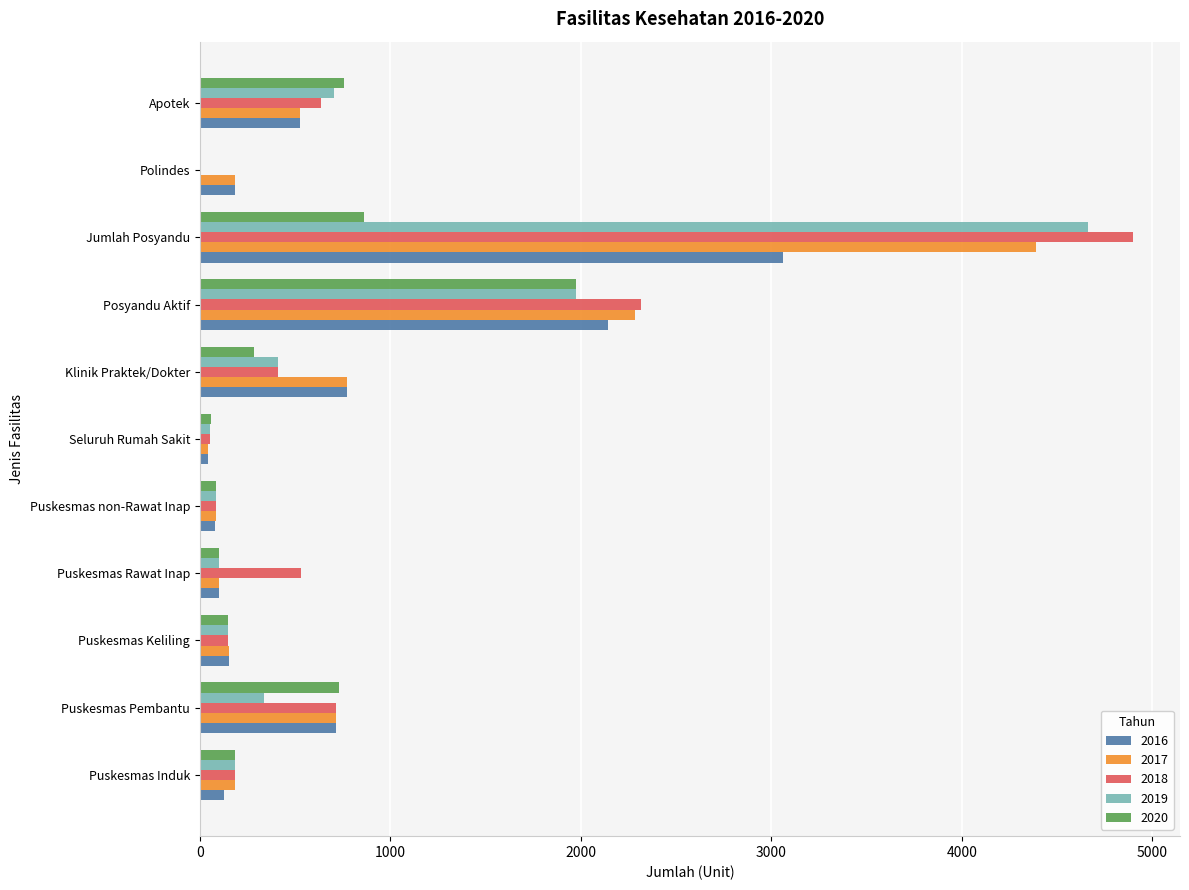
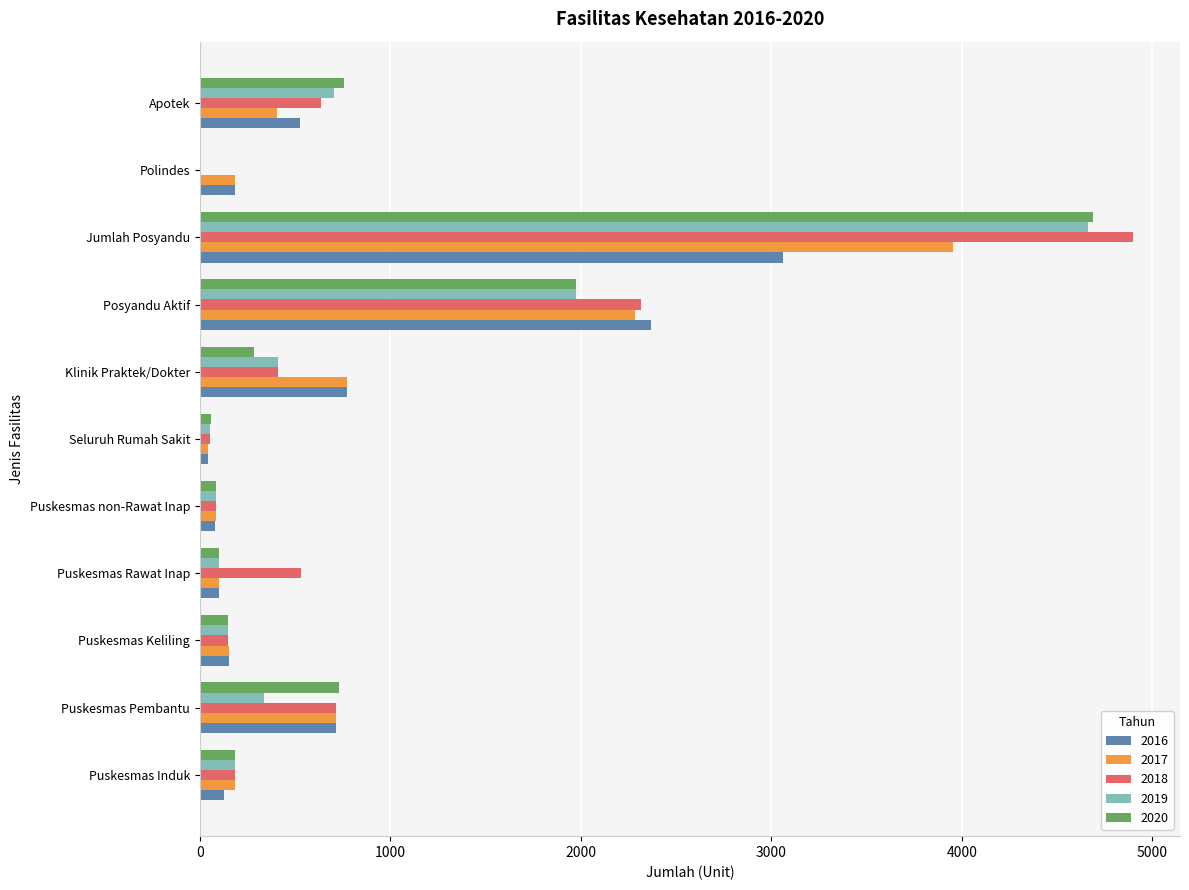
  {
    "2016": {
      "Apotek": 520,
      "Polindes": 180,
      "Jumlah Posyandu": 3060,
-     "Posyandu Aktif": 2150,
+     "Posyandu Aktif": 2370,
      "Klinik Praktek/Dokter": 780,
      "Seluruh Rumah Sakit": 40,
      "Puskesmas non-Rawat Inap": 80,
      "Puskesmas Rawat Inap": 100,
      "Puskesmas Keliling": 150,
      "Puskesmas Pembantu": 710,
      "Puskesmas Induk": 130
    },
    "2017": {
-     "Apotek": 520,
+     "Apotek": 410,
      "Polindes": 180,
-     "Jumlah Posyandu": 4390,
+     "Jumlah Posyandu": 3950,
      "Posyandu Aktif": 2280,
      "Klinik Praktek/Dokter": 780,
      "Seluruh Rumah Sakit": 40,
      "Puskesmas non-Rawat Inap": 80,
      "Puskesmas Rawat Inap": 100,
      "Puskesmas Keliling": 150,
      "Puskesmas Pembantu": 710,
      "Puskesmas Induk": 190
    },
    "2018": {
      "Apotek": 640,
      "Polindes": 0,
      "Jumlah Posyandu": 4900,
      "Posyandu Aktif": 2320,
      "Klinik Praktek/Dokter": 410,
      "Seluruh Rumah Sakit": 50,
      "Puskesmas non-Rawat Inap": 80,
      "Puskesmas Rawat Inap": 530,
      "Puskesmas Keliling": 150,
      "Puskesmas Pembantu": 720,
      "Puskesmas Induk": 190
    },
    "2019": {
      "Apotek": 700,
      "Polindes": 0,
      "Jumlah Posyandu": 4660,
      "Posyandu Aktif": 1970,
      "Klinik Praktek/Dokter": 410,
      "Seluruh Rumah Sakit": 50,
      "Puskesmas non-Rawat Inap": 90,
      "Puskesmas Rawat Inap": 100,
      "Puskesmas Keliling": 150,
      "Puskesmas Pembantu": 340,
      "Puskesmas Induk": 190
    },
    "2020": {
      "Apotek": 760,
      "Polindes": 0,
-     "Jumlah Posyandu": 860,
+     "Jumlah Posyandu": 4690,
      "Posyandu Aktif": 1970,
      "Klinik Praktek/Dokter": 290,
      "Seluruh Rumah Sakit": 60,
      "Puskesmas non-Rawat Inap": 90,
      "Puskesmas Rawat Inap": 100,
      "Puskesmas Keliling": 150,
      "Puskesmas Pembantu": 730,
      "Puskesmas Induk": 190
    }
  }
